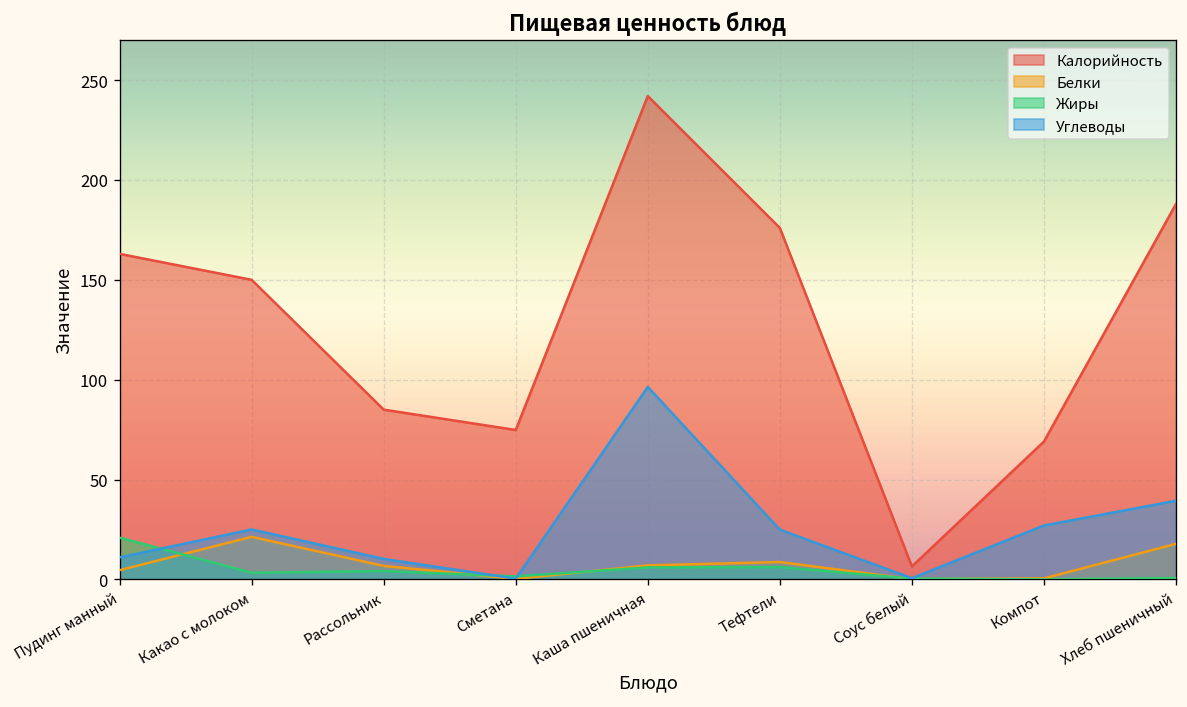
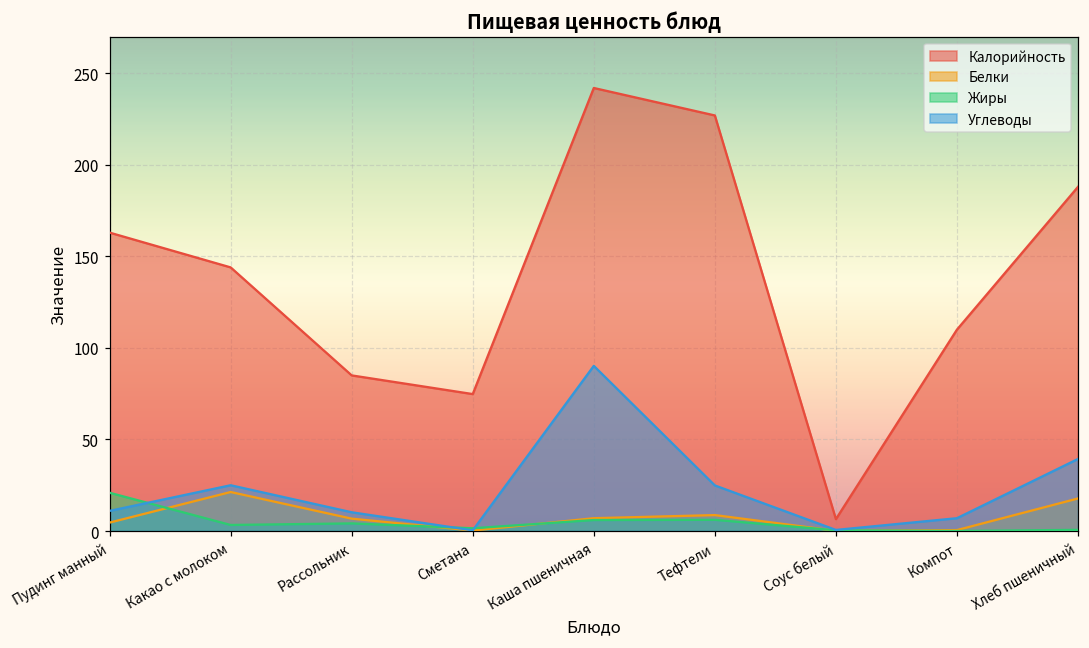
  {
    "Калорийность": {
      "Пудинг манный": 163,
-     "Какао с молоком": 150,
+     "Какао с молоком": 144,
      "Рассольник": 85,
      "Сметана": 75,
      "Каша пшеничная": 242,
-     "Тефтели": 176,
+     "Тефтели": 227,
      "Соус белый": 6,
-     "Компот": 69,
+     "Компот": 110,
      "Хлеб пшеничный": 188
    },
    "Белки": {
      "Пудинг манный": 5,
      "Какао с молоком": 21,
      "Рассольник": 7,
      "Тефтели": 9,
      "Хлеб пшеничный": 18
    },
    "Жиры": {
      "Пудинг манный": 21,
      "Какао с молоком": 3,
      "Рассольник": 4,
      "Тефтели": 6,
      "Хлеб пшеничный": 1
    },
    "Углеводы": {
      "Пудинг манный": 11,
      "Какао с молоком": 25,
      "Рассольник": 10,
-     "Каша пшеничная": 96,
+     "Каша пшеничная": 90,
      "Тефтели": 25,
-     "Компот": 27,
+     "Компот": 7,
      "Хлеб пшеничный": 39
    }
  }
